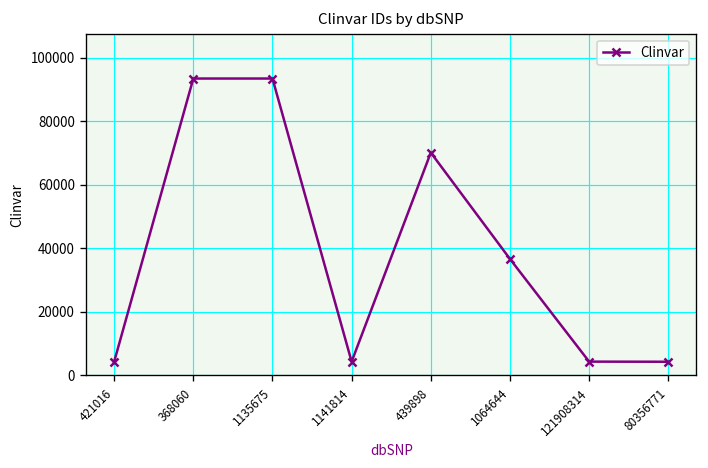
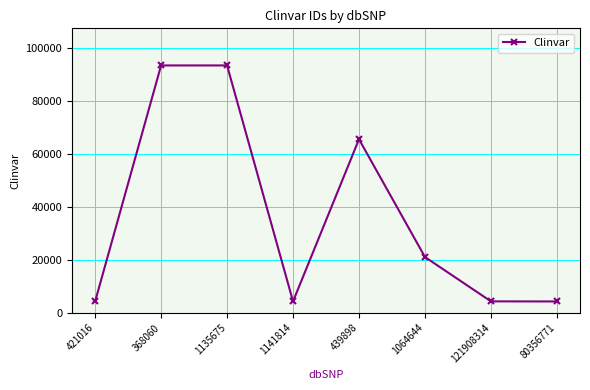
  {
    "421016": 4000,
    "368060": 93000,
    "1135675": 93000,
    "1141814": 4000,
-   "439898": 70000,
-   "1064644": 37000,
+   "439898": 66000,
+   "1064644": 21000,
    "121908314": 4000,
    "80356771": 4000
  }
